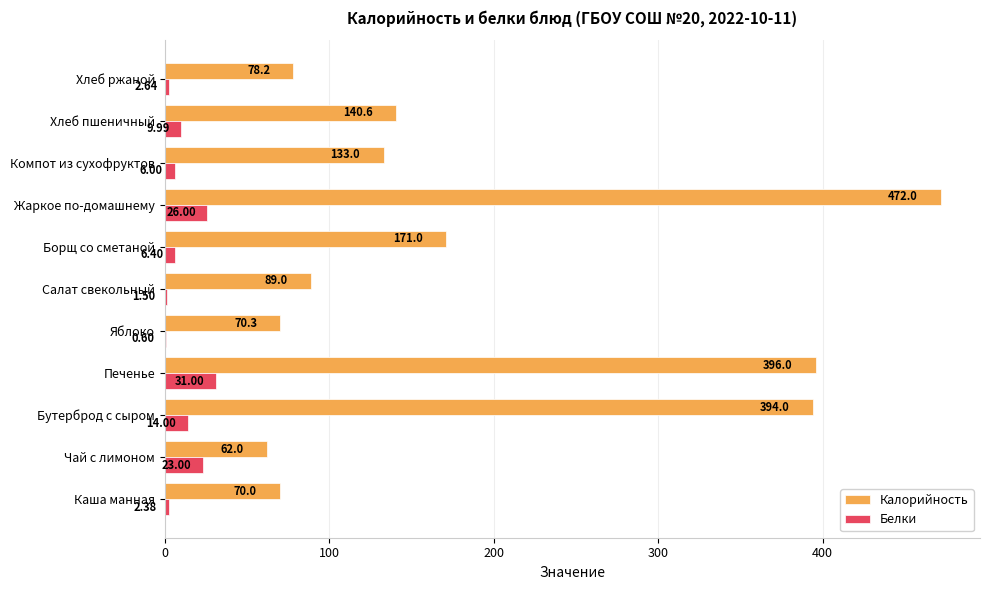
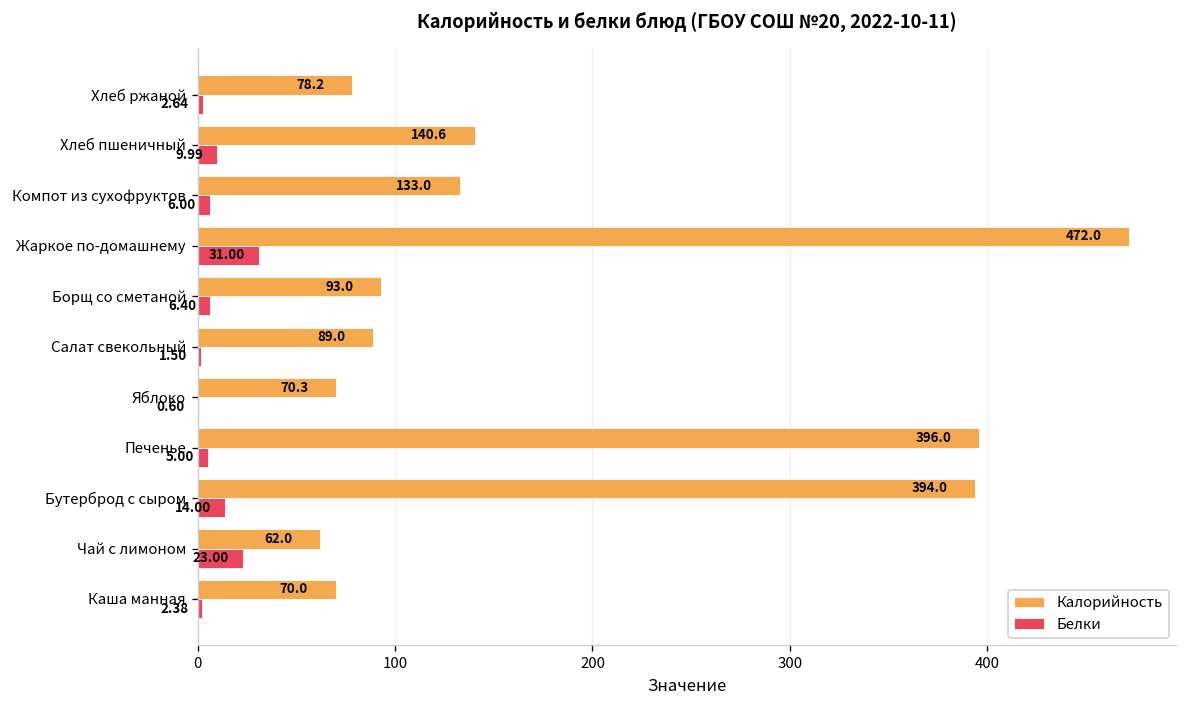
  {
    "Калорийность": {
      "Хлеб ржаной": 78.2,
      "Хлеб пшеничный": 140.6,
      "Компот из сухофруктов": 133.0,
      "Жаркое по-домашнему": 472.0,
-     "Борщ со сметаной": 171.0,
+     "Борщ со сметаной": 93.0,
      "Салат свекольный": 89.0,
      "Яблоко": 70.3,
      "Печенье": 396.0,
      "Бутерброд с сыром": 394.0,
      "Чай с лимоном": 62.0,
      "Каша манная": 70.0
    },
    "Белки": {
      "Хлеб ржаной": 2.64,
      "Хлеб пшеничный": 9.99,
      "Компот из сухофруктов": 6.00,
-     "Жаркое по-домашнему": 26.00,
+     "Жаркое по-домашнему": 31.00,
      "Борщ со сметаной": 6.40,
      "Салат свекольный": 1.50,
      "Яблоко": 0.60,
-     "Печенье": 31.00,
+     "Печенье": 5.00,
      "Бутерброд с сыром": 14.00,
      "Чай с лимоном": 23.00,
      "Каша манная": 2.38
    }
  }
